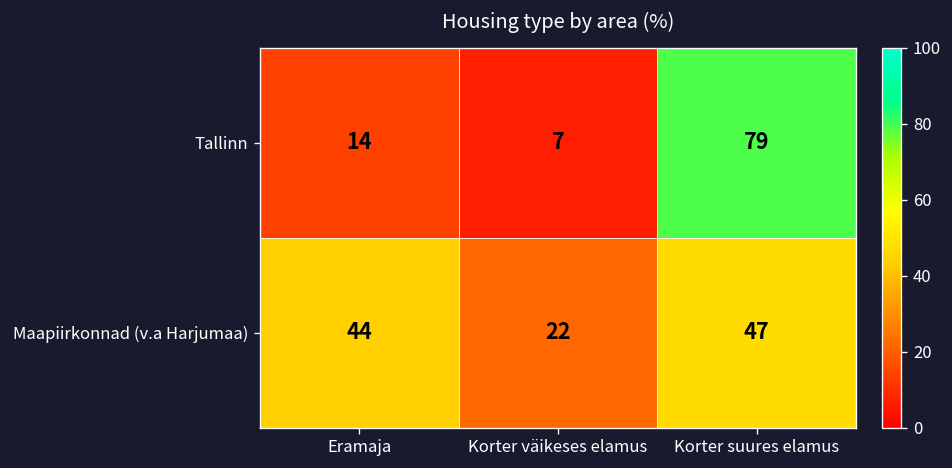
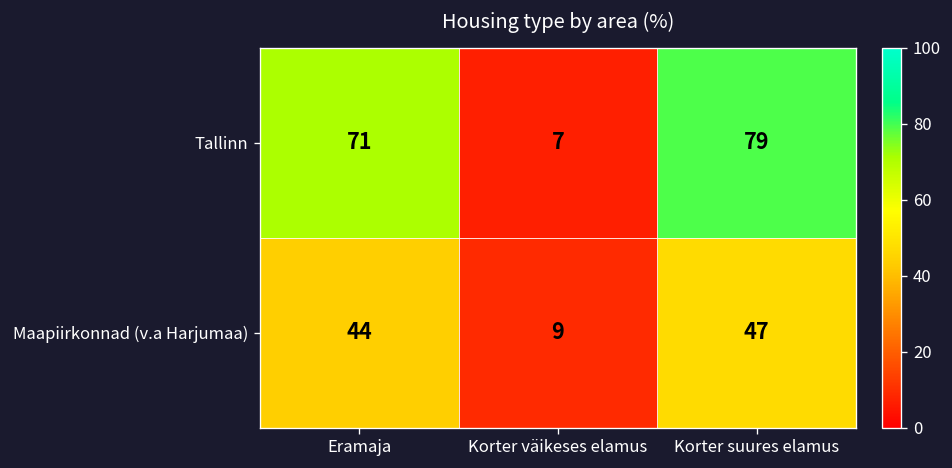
  {
    "Tallinn": {
-     "Eramaja": 14,
+     "Eramaja": 71,
      "Korter väikeses elamus": 7,
      "Korter suures elamus": 79
    },
    "Maapiirkonnad (v.a Harjumaa)": {
      "Eramaja": 44,
-     "Korter väikeses elamus": 22,
+     "Korter väikeses elamus": 9,
      "Korter suures elamus": 47
    }
  }
